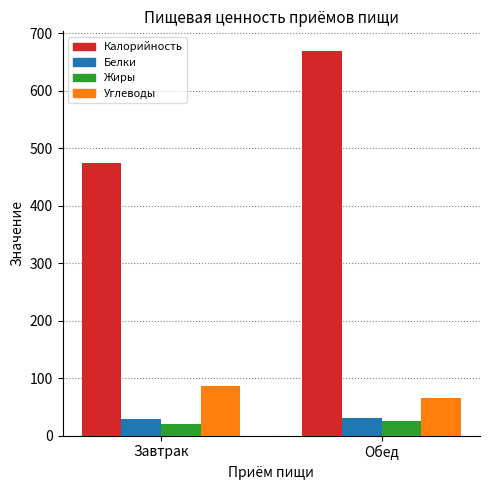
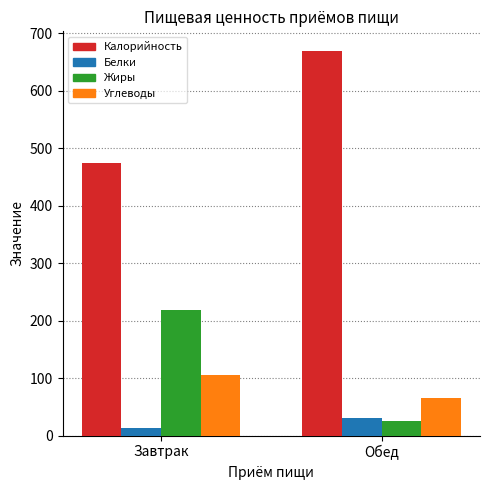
  {
    "Калорийность": {
      "Завтрак": 480,
      "Обед": 670
    },
    "Белки": {
-     "Завтрак": 30,
+     "Завтрак": 10,
      "Обед": 30
    },
    "Жиры": {
-     "Завтрак": 20,
+     "Завтрак": 220,
      "Обед": 30
    },
    "Углеводы": {
-     "Завтрак": 90,
+     "Завтрак": 110,
      "Обед": 70
    }
  }
